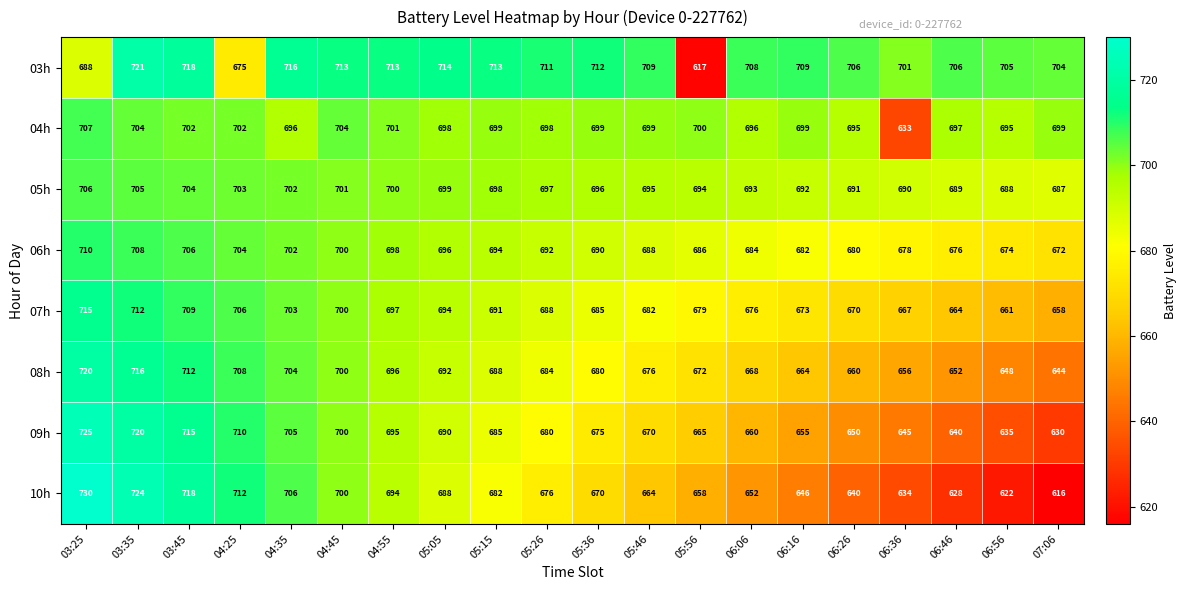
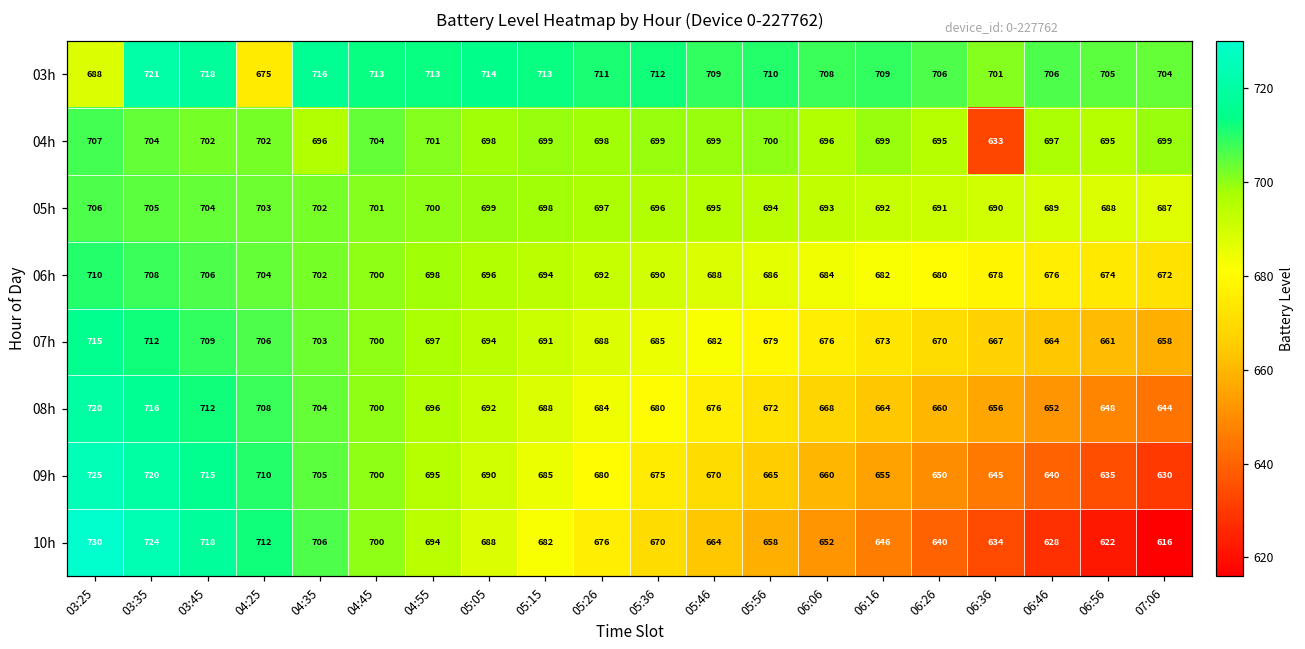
  {
    "03h": {
      "03:25": 688,
      "03:35": 721,
      "03:45": 718,
      "04:25": 675,
      "04:35": 716,
      "04:45": 713,
      "04:55": 713,
      "05:05": 714,
      "05:15": 713,
      "05:26": 711,
      "05:36": 712,
      "05:46": 709,
-     "05:56": 617,
+     "05:56": 710,
      "06:06": 708,
      "06:16": 709,
      "06:26": 706,
      "06:36": 701,
      "06:46": 706,
      "06:56": 705,
      "07:06": 704
    },
    "04h": {
      "03:25": 707,
      "03:35": 704,
      "03:45": 702,
      "04:25": 702,
      "04:35": 696,
      "04:45": 704,
      "04:55": 701,
      "05:05": 698,
      "05:15": 699,
      "05:26": 698,
      "05:36": 699,
      "05:46": 699,
      "05:56": 700,
      "06:06": 696,
      "06:16": 699,
      "06:26": 695,
      "06:36": 633,
      "06:46": 697,
      "06:56": 695,
      "07:06": 699
    },
    "05h": {
      "03:25": 706,
      "03:35": 705,
      "03:45": 704,
      "04:25": 703,
      "04:35": 702,
      "04:45": 701,
      "04:55": 700,
      "05:05": 699,
      "05:15": 698,
      "05:26": 697,
      "05:36": 696,
      "05:46": 695,
      "05:56": 694,
      "06:06": 693,
      "06:16": 692,
      "06:26": 691,
      "06:36": 690,
      "06:46": 689,
      "06:56": 688,
      "07:06": 687
    },
    "06h": {
      "03:25": 710,
      "03:35": 708,
      "03:45": 706,
      "04:25": 704,
      "04:35": 702,
      "04:45": 700,
      "04:55": 698,
      "05:05": 696,
      "05:15": 694,
      "05:26": 692,
      "05:36": 690,
      "05:46": 688,
      "05:56": 686,
      "06:06": 684,
      "06:16": 682,
      "06:26": 680,
      "06:36": 678,
      "06:46": 676,
      "06:56": 674,
      "07:06": 672
    },
    "07h": {
      "03:25": 715,
      "03:35": 712,
      "03:45": 709,
      "04:25": 706,
      "04:35": 703,
      "04:45": 700,
      "04:55": 697,
      "05:05": 694,
      "05:15": 691,
      "05:26": 688,
      "05:36": 685,
      "05:46": 682,
      "05:56": 679,
      "06:06": 676,
      "06:16": 673,
      "06:26": 670,
      "06:36": 667,
      "06:46": 664,
      "06:56": 661,
      "07:06": 658
    },
    "08h": {
      "03:25": 720,
      "03:35": 716,
      "03:45": 712,
      "04:25": 708,
      "04:35": 704,
      "04:45": 700,
      "04:55": 696,
      "05:05": 692,
      "05:15": 688,
      "05:26": 684,
      "05:36": 680,
      "05:46": 676,
      "05:56": 672,
      "06:06": 668,
      "06:16": 664,
      "06:26": 660,
      "06:36": 656,
      "06:46": 652,
      "06:56": 648,
      "07:06": 644
    },
    "09h": {
      "03:25": 725,
      "03:35": 720,
      "03:45": 715,
      "04:25": 710,
      "04:35": 705,
      "04:45": 700,
      "04:55": 695,
      "05:05": 690,
      "05:15": 685,
      "05:26": 680,
      "05:36": 675,
      "05:46": 670,
      "05:56": 665,
      "06:06": 660,
      "06:16": 655,
      "06:26": 650,
      "06:36": 645,
      "06:46": 640,
      "06:56": 635,
      "07:06": 630
    },
    "10h": {
      "03:25": 730,
      "03:35": 724,
      "03:45": 718,
      "04:25": 712,
      "04:35": 706,
      "04:45": 700,
      "04:55": 694,
      "05:05": 688,
      "05:15": 682,
      "05:26": 676,
      "05:36": 670,
      "05:46": 664,
      "05:56": 658,
      "06:06": 652,
      "06:16": 646,
      "06:26": 640,
      "06:36": 634,
      "06:46": 628,
      "06:56": 622,
      "07:06": 616
    }
  }
